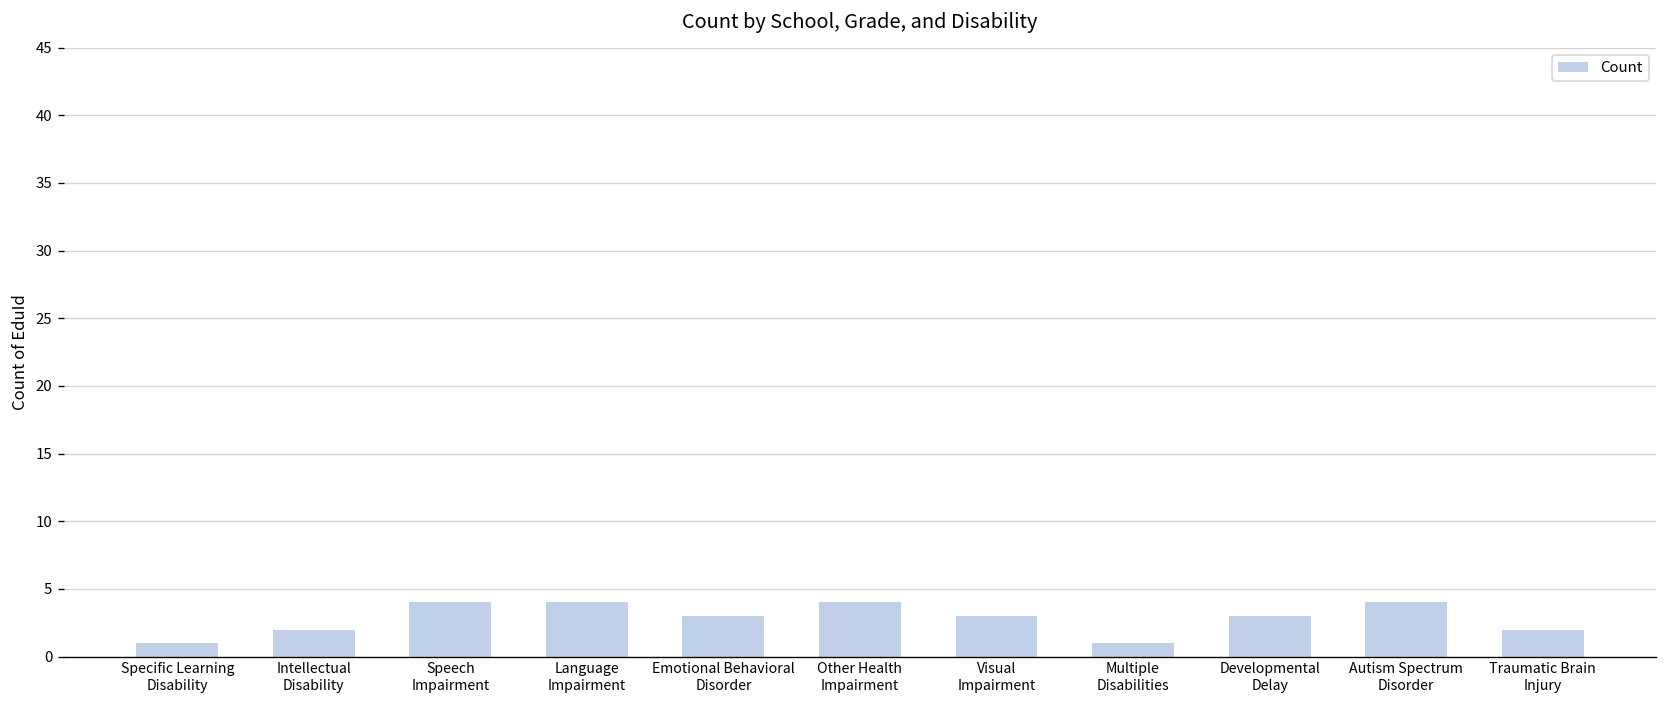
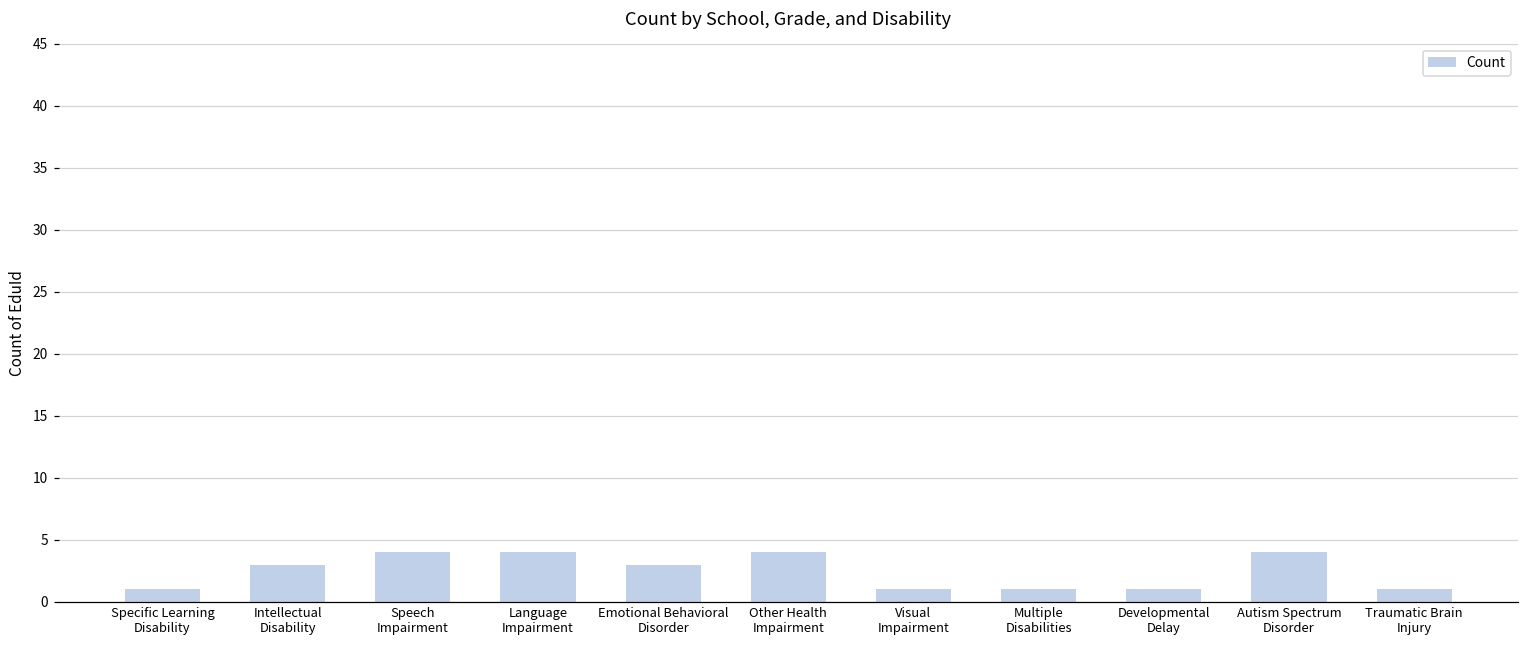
  {
    "Specific Learning Disability": 1,
-   "Intellectual Disability": 2,
+   "Intellectual Disability": 3,
    "Speech Impairment": 4,
    "Language Impairment": 4,
    "Emotional Behavioral Disorder": 3,
    "Other Health Impairment": 4,
-   "Visual Impairment": 3,
+   "Visual Impairment": 1,
    "Multiple Disabilities": 1,
-   "Developmental Delay": 3,
+   "Developmental Delay": 1,
    "Autism Spectrum Disorder": 4,
-   "Traumatic Brain Injury": 2
+   "Traumatic Brain Injury": 1
  }
